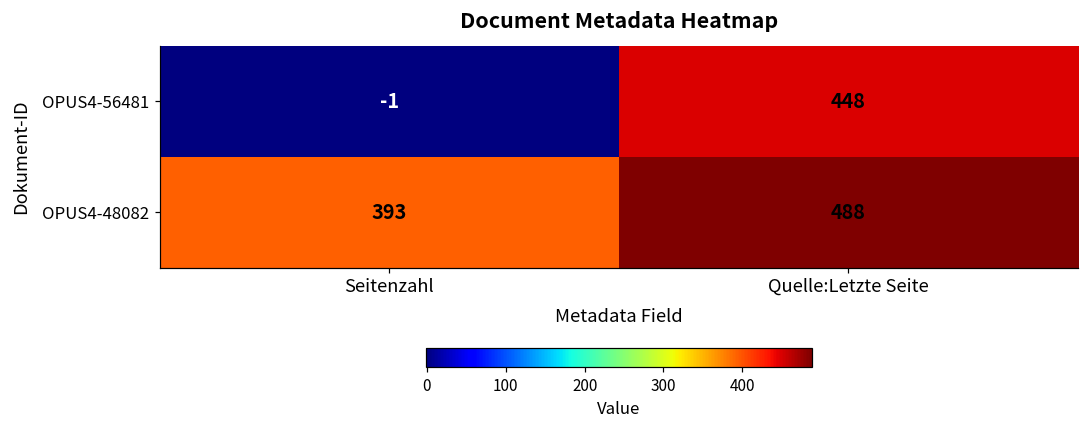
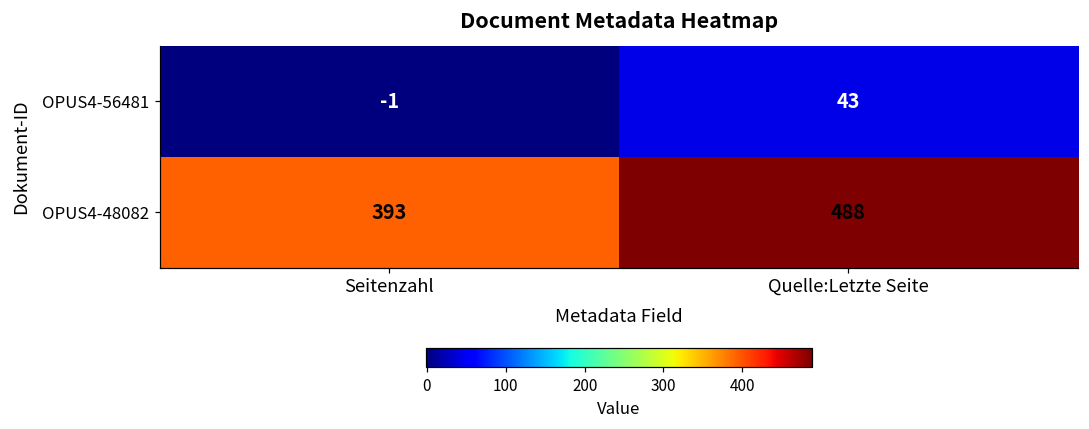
  {
    "OPUS4-56481": {
      "Seitenzahl": -1,
-     "Quelle:Letzte Seite": 448
+     "Quelle:Letzte Seite": 43
    },
    "OPUS4-48082": {
      "Seitenzahl": 393,
      "Quelle:Letzte Seite": 488
    }
  }
